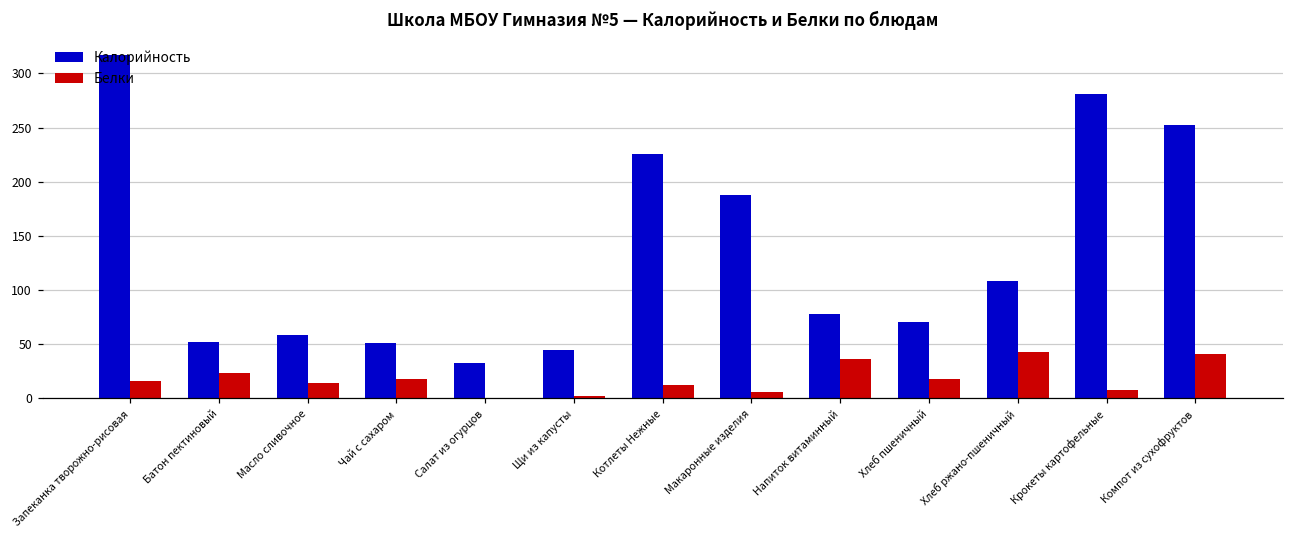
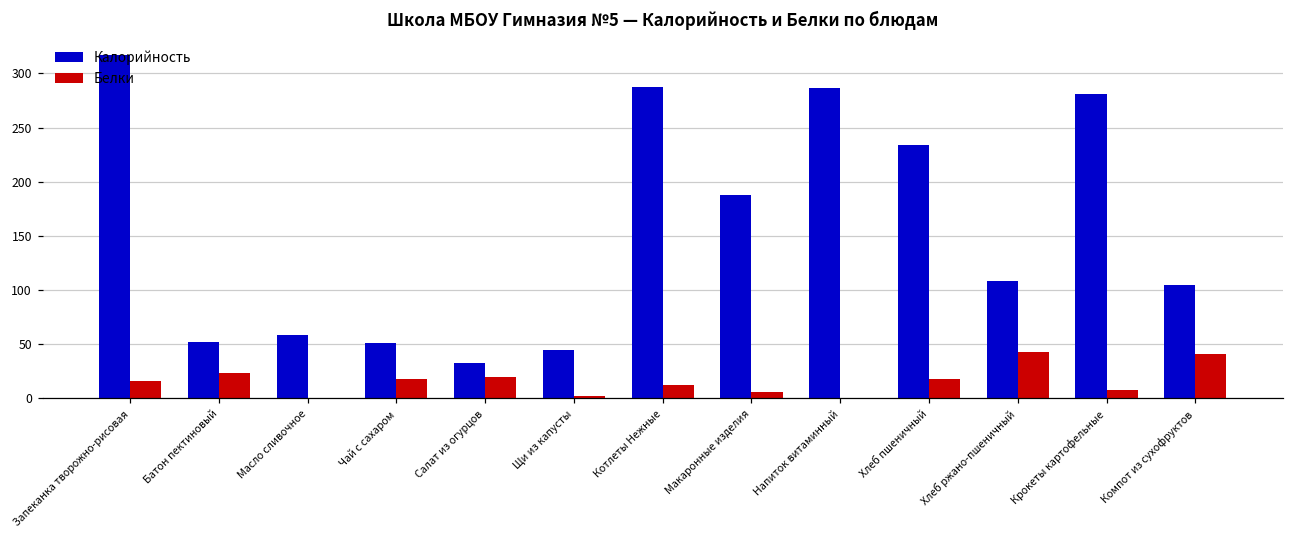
  {
    "Калорийность": {
      "Запеканка творожно-рисовая": 320,
      "Батон пектиновый": 50,
      "Масло сливочное": 60,
      "Чай с сахаром": 50,
      "Салат из огурцов": 30,
      "Щи из капусты": 40,
-     "Котлеты Нежные": 230,
+     "Котлеты Нежные": 290,
      "Макаронные изделия": 190,
-     "Напиток витаминный": 80,
-     "Хлеб пшеничный": 70,
+     "Напиток витаминный": 290,
+     "Хлеб пшеничный": 230,
      "Хлеб ржано-пшеничный": 110,
      "Крокеты картофельные": 280,
-     "Компот из сухофруктов": 250
+     "Компот из сухофруктов": 100
    },
    "Белки": {
      "Запеканка творожно-рисовая": 20,
      "Батон пектиновый": 20,
-     "Масло сливочное": 10,
+     "Масло сливочное": 0,
      "Чай с сахаром": 20,
-     "Салат из огурцов": 0,
+     "Салат из огурцов": 20,
      "Котлеты Нежные": 10,
      "Макаронные изделия": 10,
-     "Напиток витаминный": 40,
+     "Напиток витаминный": 0,
      "Хлеб пшеничный": 20,
      "Хлеб ржано-пшеничный": 40,
      "Крокеты картофельные": 10,
      "Компот из сухофруктов": 40
    }
  }
